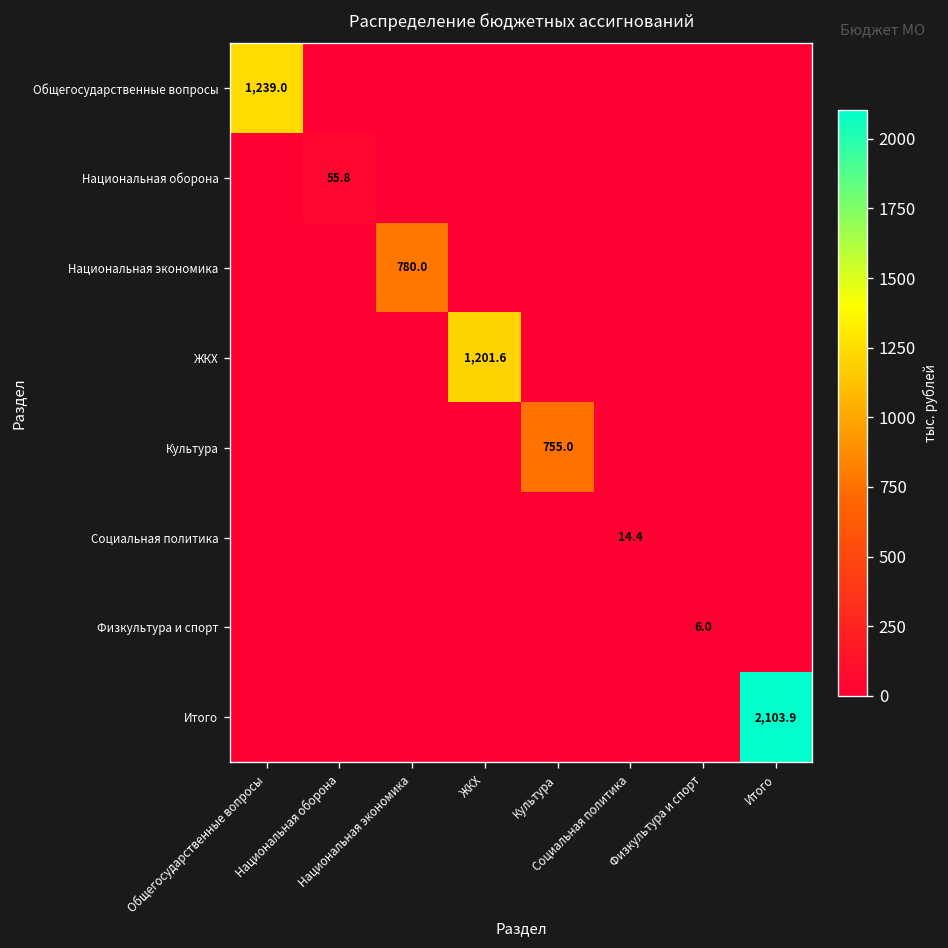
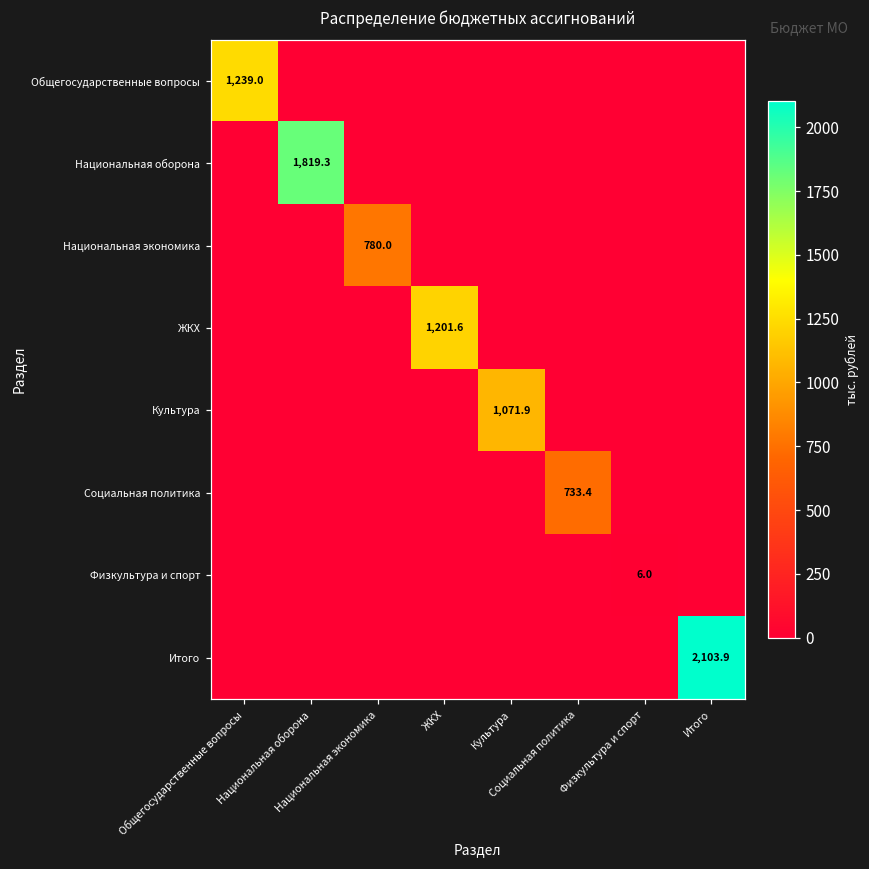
  {
    "Общегосударственные вопросы": {
      "Общегосударственные вопросы": "1,239.0"
    },
    "Национальная оборона": {
-     "Национальная оборона": "55.8"
+     "Национальная оборона": "1,819.3"
    },
    "Национальная экономика": {
      "Национальная экономика": "780.0"
    },
    "ЖКХ": {
      "ЖКХ": "1,201.6"
    },
    "Культура": {
-     "Культура": "755.0"
+     "Культура": "1,071.9"
    },
    "Социальная политика": {
-     "Социальная политика": "14.4"
+     "Социальная политика": "733.4"
    },
    "Физкультура и спорт": {
      "Физкультура и спорт": "6.0"
    },
    "Итого": {
      "Итого": "2,103.9"
    }
  }
